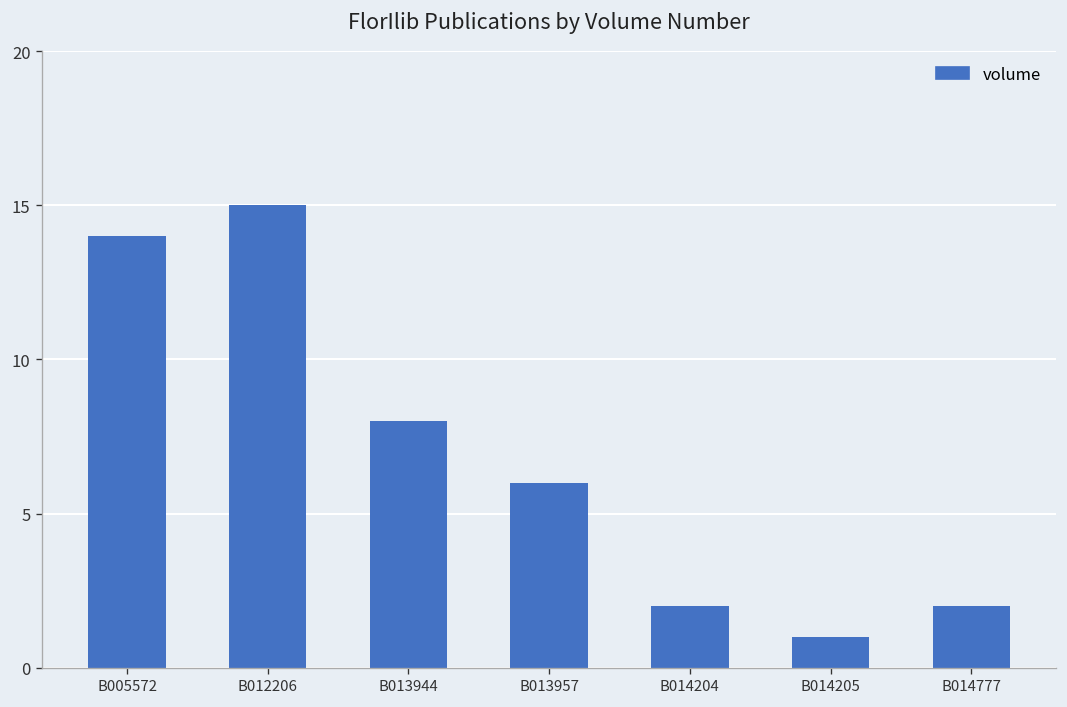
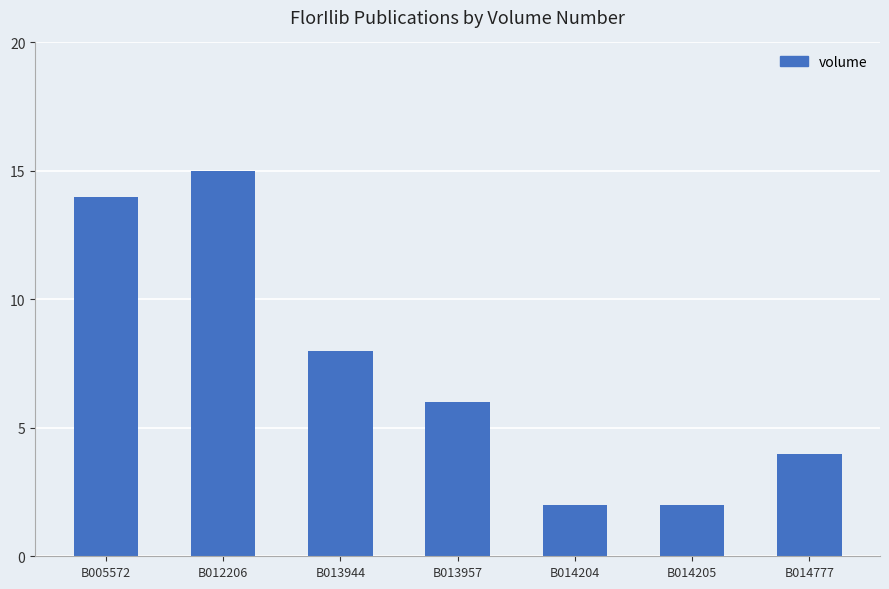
  {
    "B005572": 14,
    "B012206": 15,
    "B013944": 8,
    "B013957": 6,
    "B014204": 2,
-   "B014205": 1,
-   "B014777": 2
+   "B014205": 2,
+   "B014777": 4
  }
